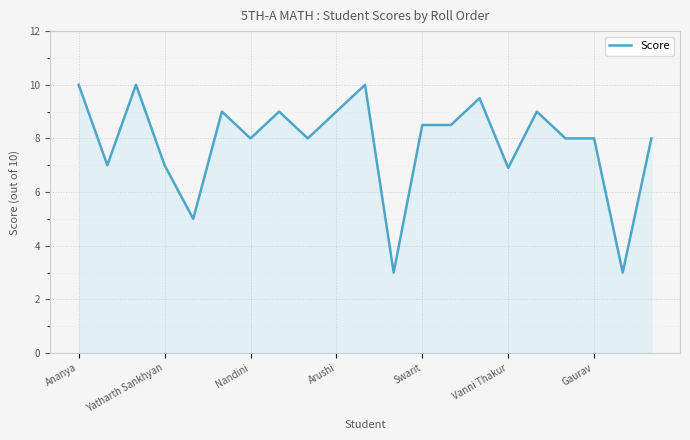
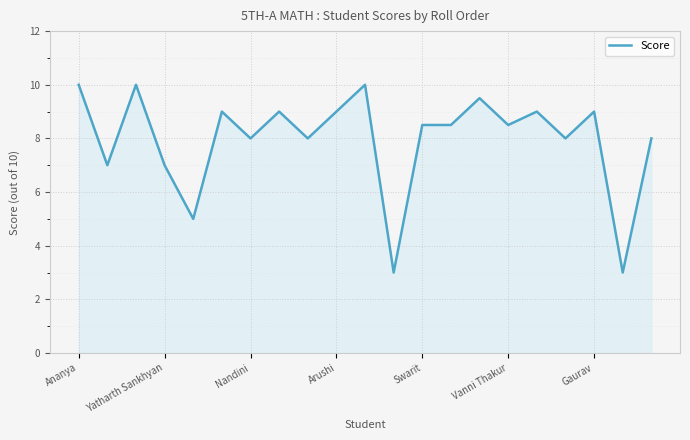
  {
    "Ananya": 10.0,
    "Yatharth Sankhyan": 7.0,
    "Nandini": 8.0,
    "Arushi": 9.0,
    "Swarit": 8.5,
-   "Vanni Thakur": 6.9,
-   "Gaurav": 8
+   "Vanni Thakur": 8.5,
+   "Gaurav": 9
  }
